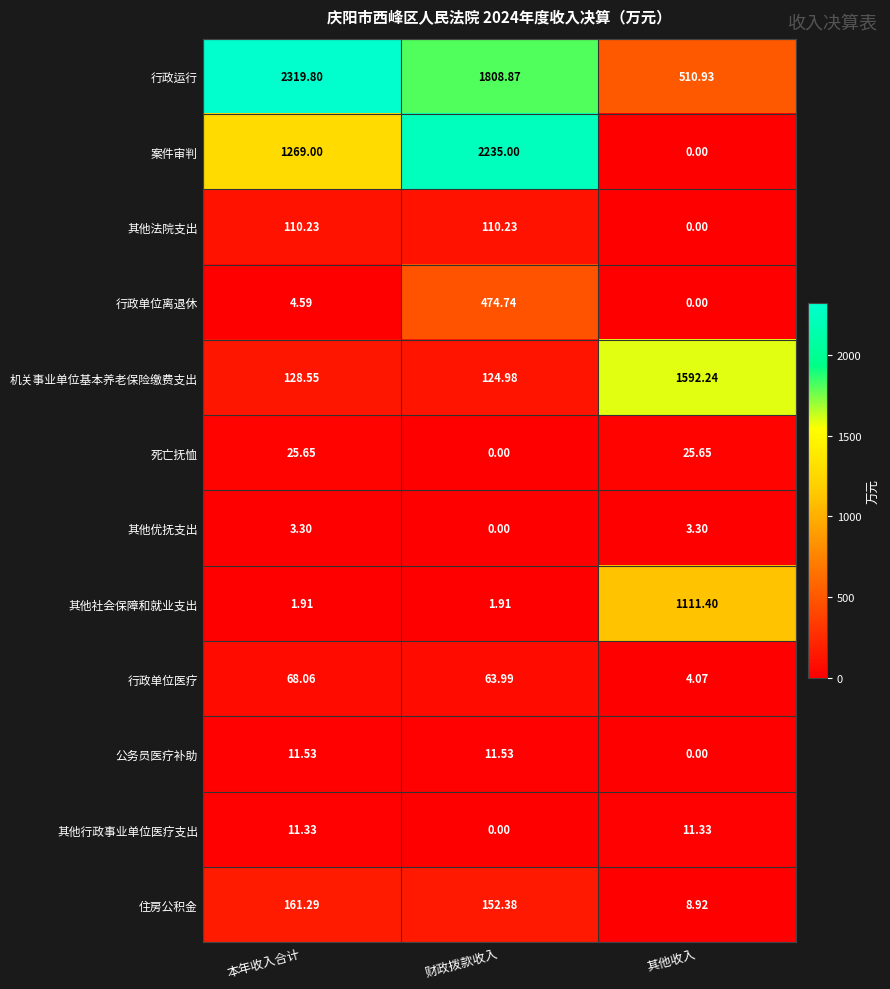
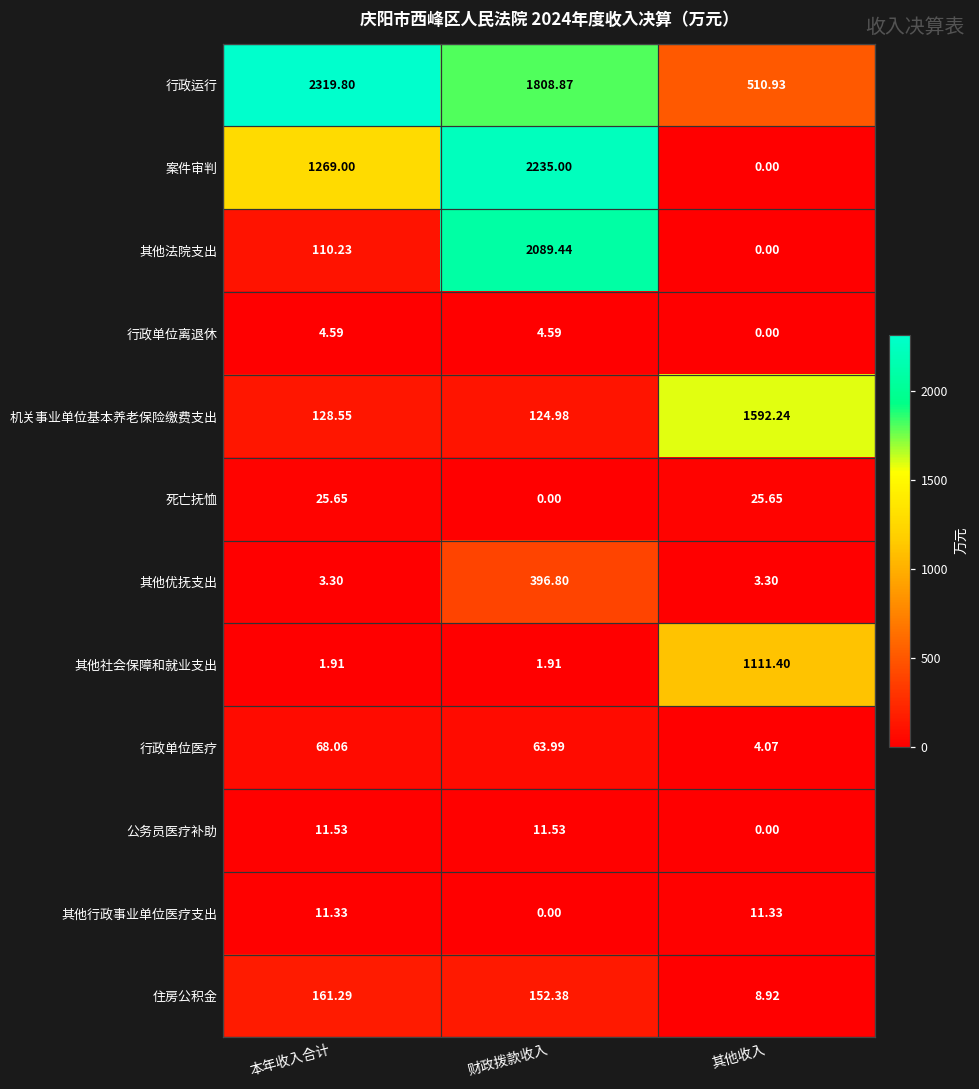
  {
    "行政运行": {
      "本年收入合计": 2319.80,
      "财政拨款收入": 1808.87,
      "其他收入": 510.93
    },
    "案件审判": {
      "本年收入合计": 1269.00,
      "财政拨款收入": 2235.00,
      "其他收入": 0.00
    },
    "其他法院支出": {
      "本年收入合计": 110.23,
-     "财政拨款收入": 110.23,
+     "财政拨款收入": 2089.44,
      "其他收入": 0.00
    },
    "行政单位离退休": {
      "本年收入合计": 4.59,
-     "财政拨款收入": 474.74,
+     "财政拨款收入": 4.59,
      "其他收入": 0.00
    },
    "机关事业单位基本养老保险缴费支出": {
      "本年收入合计": 128.55,
      "财政拨款收入": 124.98,
      "其他收入": 1592.24
    },
    "死亡抚恤": {
      "本年收入合计": 25.65,
      "财政拨款收入": 0.00,
      "其他收入": 25.65
    },
    "其他优抚支出": {
      "本年收入合计": 3.30,
-     "财政拨款收入": 0.00,
+     "财政拨款收入": 396.80,
      "其他收入": 3.30
    },
    "其他社会保障和就业支出": {
      "本年收入合计": 1.91,
      "财政拨款收入": 1.91,
      "其他收入": 1111.40
    },
    "行政单位医疗": {
      "本年收入合计": 68.06,
      "财政拨款收入": 63.99,
      "其他收入": 4.07
    },
    "公务员医疗补助": {
      "本年收入合计": 11.53,
      "财政拨款收入": 11.53,
      "其他收入": 0.00
    },
    "其他行政事业单位医疗支出": {
      "本年收入合计": 11.33,
      "财政拨款收入": 0.00,
      "其他收入": 11.33
    },
    "住房公积金": {
      "本年收入合计": 161.29,
      "财政拨款收入": 152.38,
      "其他收入": 8.92
    }
  }
